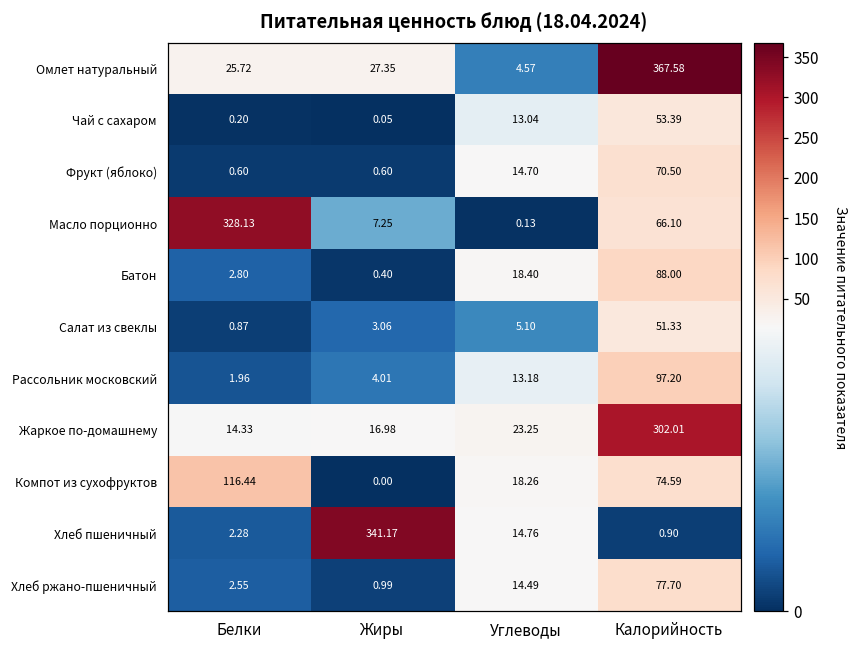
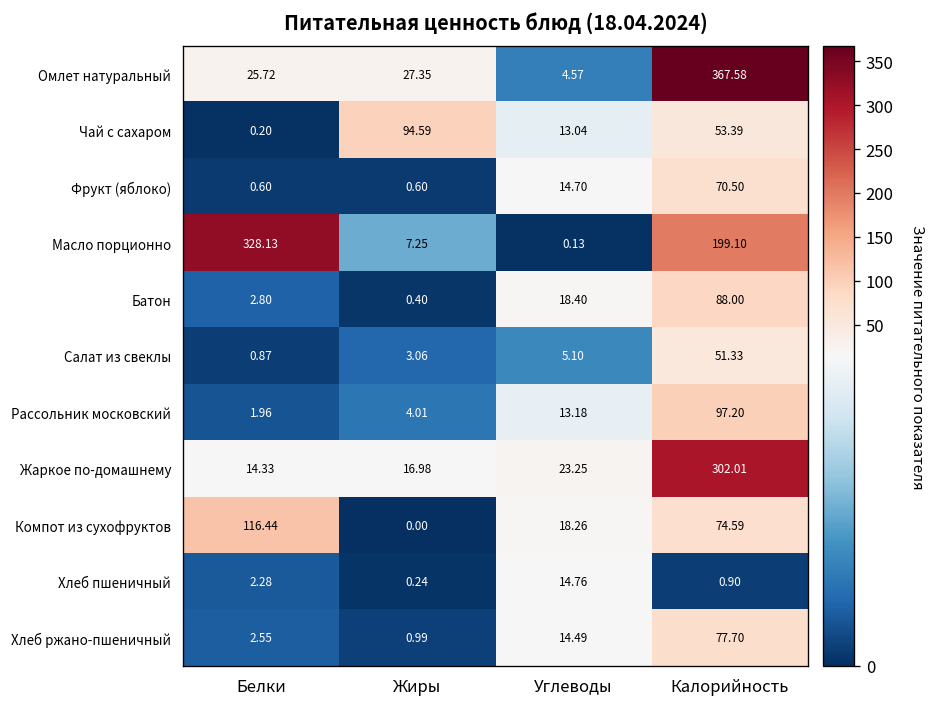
  {
    "Омлет натуральный": {
      "Белки": 25.72,
      "Жиры": 27.35,
      "Углеводы": 4.57,
      "Калорийность": 367.58
    },
    "Чай с сахаром": {
      "Белки": 0.20,
-     "Жиры": 0.05,
+     "Жиры": 94.59,
      "Углеводы": 13.04,
      "Калорийность": 53.39
    },
    "Фрукт (яблоко)": {
      "Белки": 0.60,
      "Жиры": 0.60,
      "Углеводы": 14.70,
      "Калорийность": 70.50
    },
    "Масло порционно": {
      "Белки": 328.13,
      "Жиры": 7.25,
      "Углеводы": 0.13,
-     "Калорийность": 66.10
+     "Калорийность": 199.10
    },
    "Батон": {
      "Белки": 2.80,
      "Жиры": 0.40,
      "Углеводы": 18.40,
      "Калорийность": 88.00
    },
    "Салат из свеклы": {
      "Белки": 0.87,
      "Жиры": 3.06,
      "Углеводы": 5.10,
      "Калорийность": 51.33
    },
    "Рассольник московский": {
      "Белки": 1.96,
      "Жиры": 4.01,
      "Углеводы": 13.18,
      "Калорийность": 97.20
    },
    "Жаркое по-домашнему": {
      "Белки": 14.33,
      "Жиры": 16.98,
      "Углеводы": 23.25,
      "Калорийность": 302.01
    },
    "Компот из сухофруктов": {
      "Белки": 116.44,
      "Жиры": 0.00,
      "Углеводы": 18.26,
      "Калорийность": 74.59
    },
    "Хлеб пшеничный": {
      "Белки": 2.28,
-     "Жиры": 341.17,
+     "Жиры": 0.24,
      "Углеводы": 14.76,
      "Калорийность": 0.90
    },
    "Хлеб ржано-пшеничный": {
      "Белки": 2.55,
      "Жиры": 0.99,
      "Углеводы": 14.49,
      "Калорийность": 77.70
    }
  }
